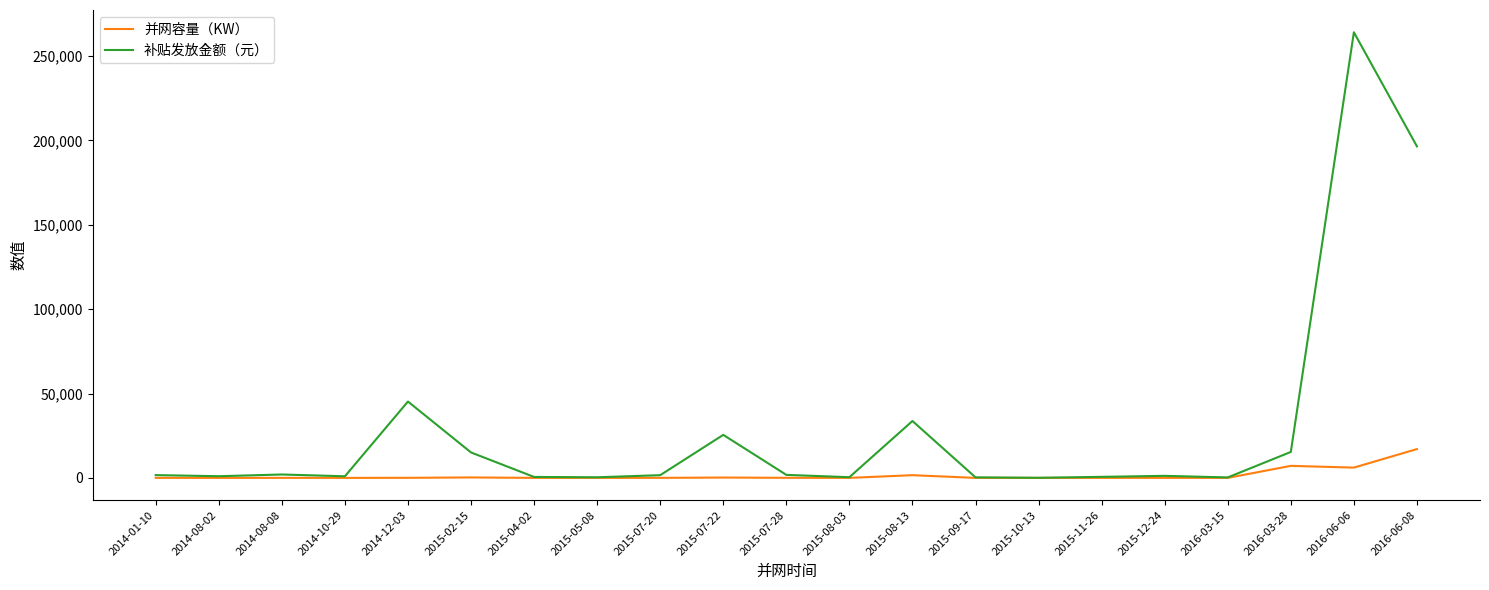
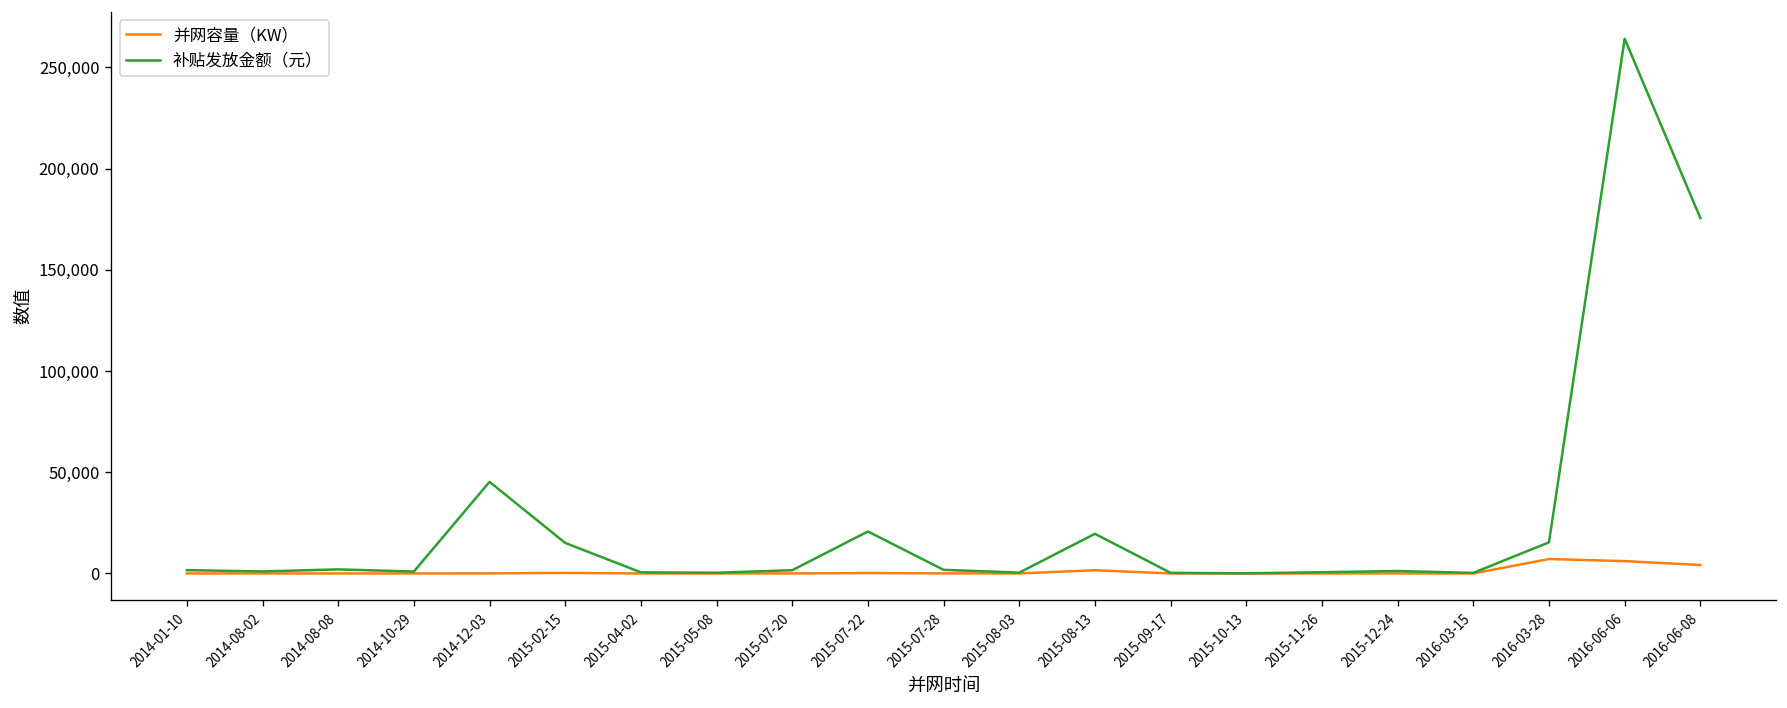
  {
    "并网容量（KW）": {
      "2014-01-10": "0",
      "2014-08-08": "0",
      "2014-12-03": "0",
      "2015-02-15": "0",
      "2015-07-20": "0",
      "2015-07-22": "0",
      "2015-07-28": "0",
      "2015-08-13": "2,000",
      "2016-03-28": "7,000",
      "2016-06-06": "6,000",
-     "2016-06-08": "17,000"
+     "2016-06-08": "4,000"
    },
    "补贴发放金额（元）": {
      "2014-01-10": "2,000",
      "2014-08-08": "2,000",
      "2014-12-03": "45,000",
      "2015-02-15": "15,000",
      "2015-07-20": "2,000",
-     "2015-07-22": "26,000",
+     "2015-07-22": "21,000",
      "2015-07-28": "2,000",
-     "2015-08-13": "34,000",
+     "2015-08-13": "20,000",
      "2016-03-28": "15,000",
      "2016-06-06": "264,000",
-     "2016-06-08": "196,000"
+     "2016-06-08": "176,000"
    }
  }
